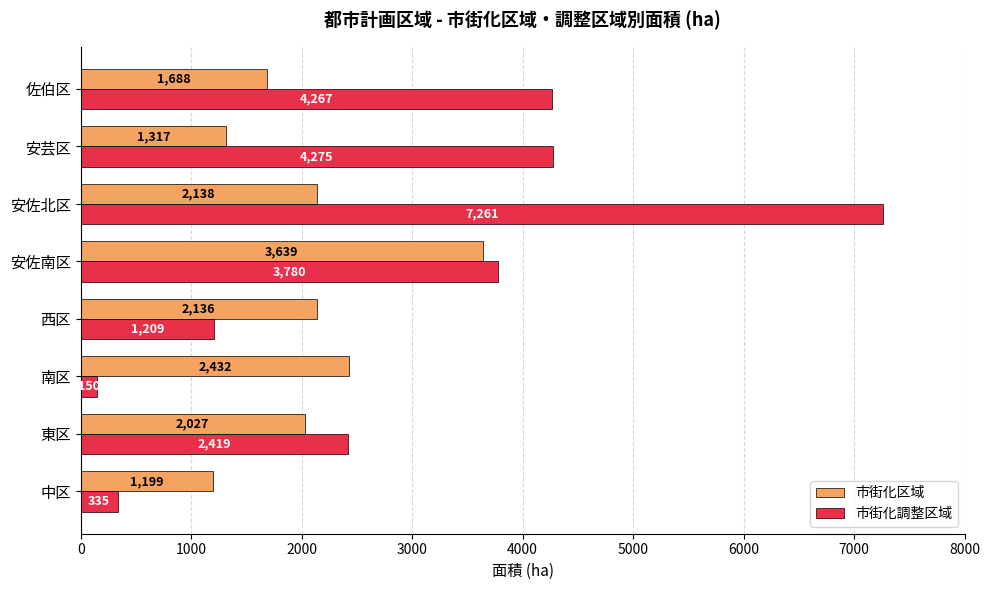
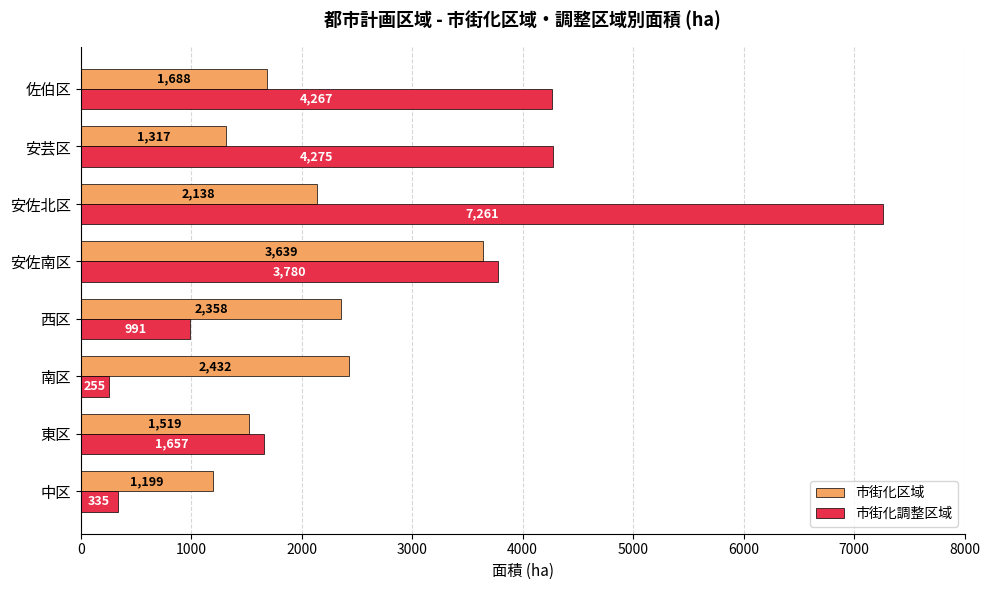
  {
    "市街化区域": {
      "佐伯区": "1,688",
      "安芸区": "1,317",
      "安佐北区": "2,138",
      "安佐南区": "3,639",
-     "西区": "2,136",
+     "西区": "2,358",
      "南区": "2,432",
-     "東区": "2,027",
+     "東区": "1,519",
      "中区": "1,199"
    },
    "市街化調整区域": {
      "佐伯区": "4,267",
      "安芸区": "4,275",
      "安佐北区": "7,261",
      "安佐南区": "3,780",
-     "西区": "1,209",
-     "南区": "150",
-     "東区": "2,419",
+     "西区": "991",
+     "南区": "255",
+     "東区": "1,657",
      "中区": "335"
    }
  }
